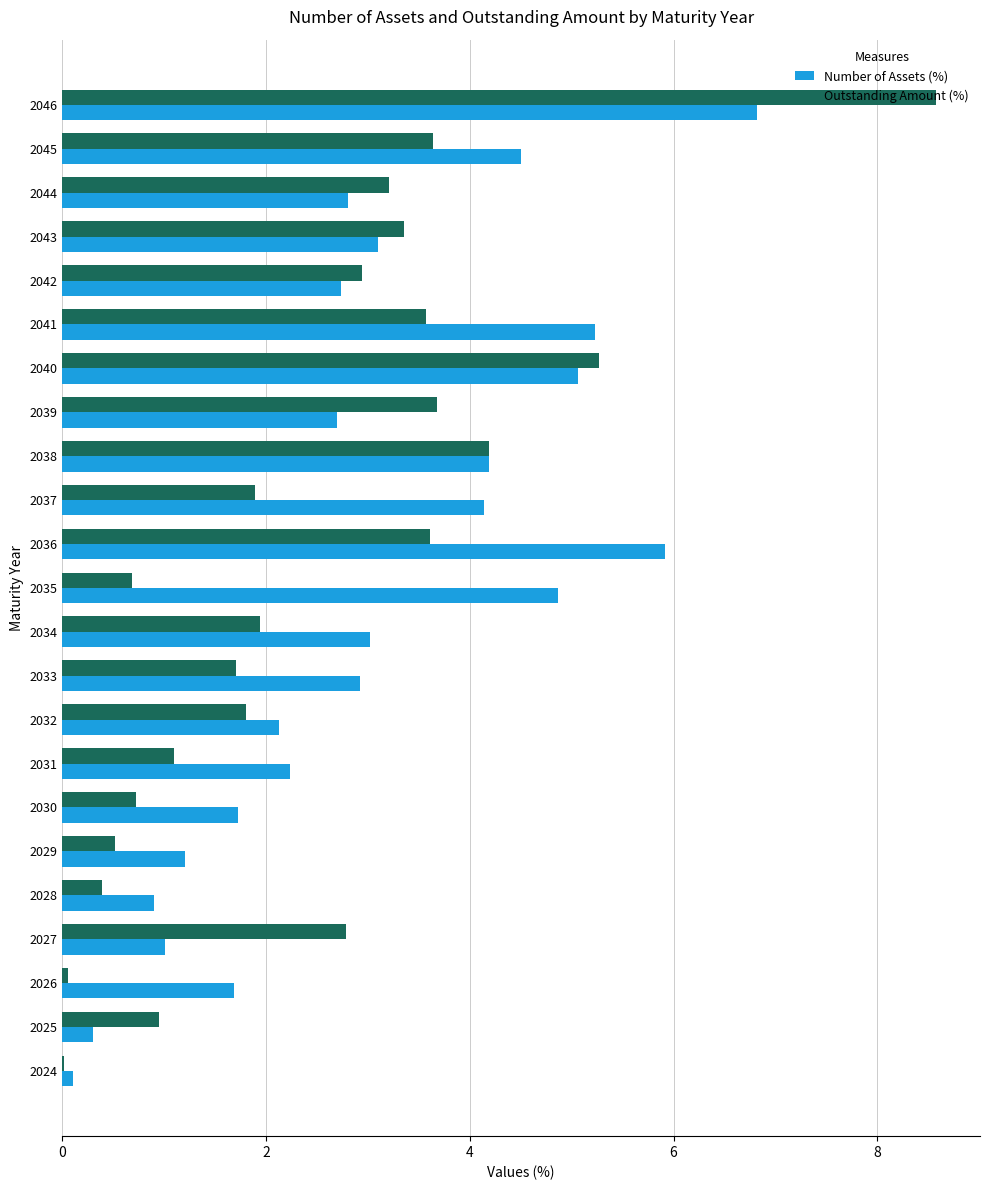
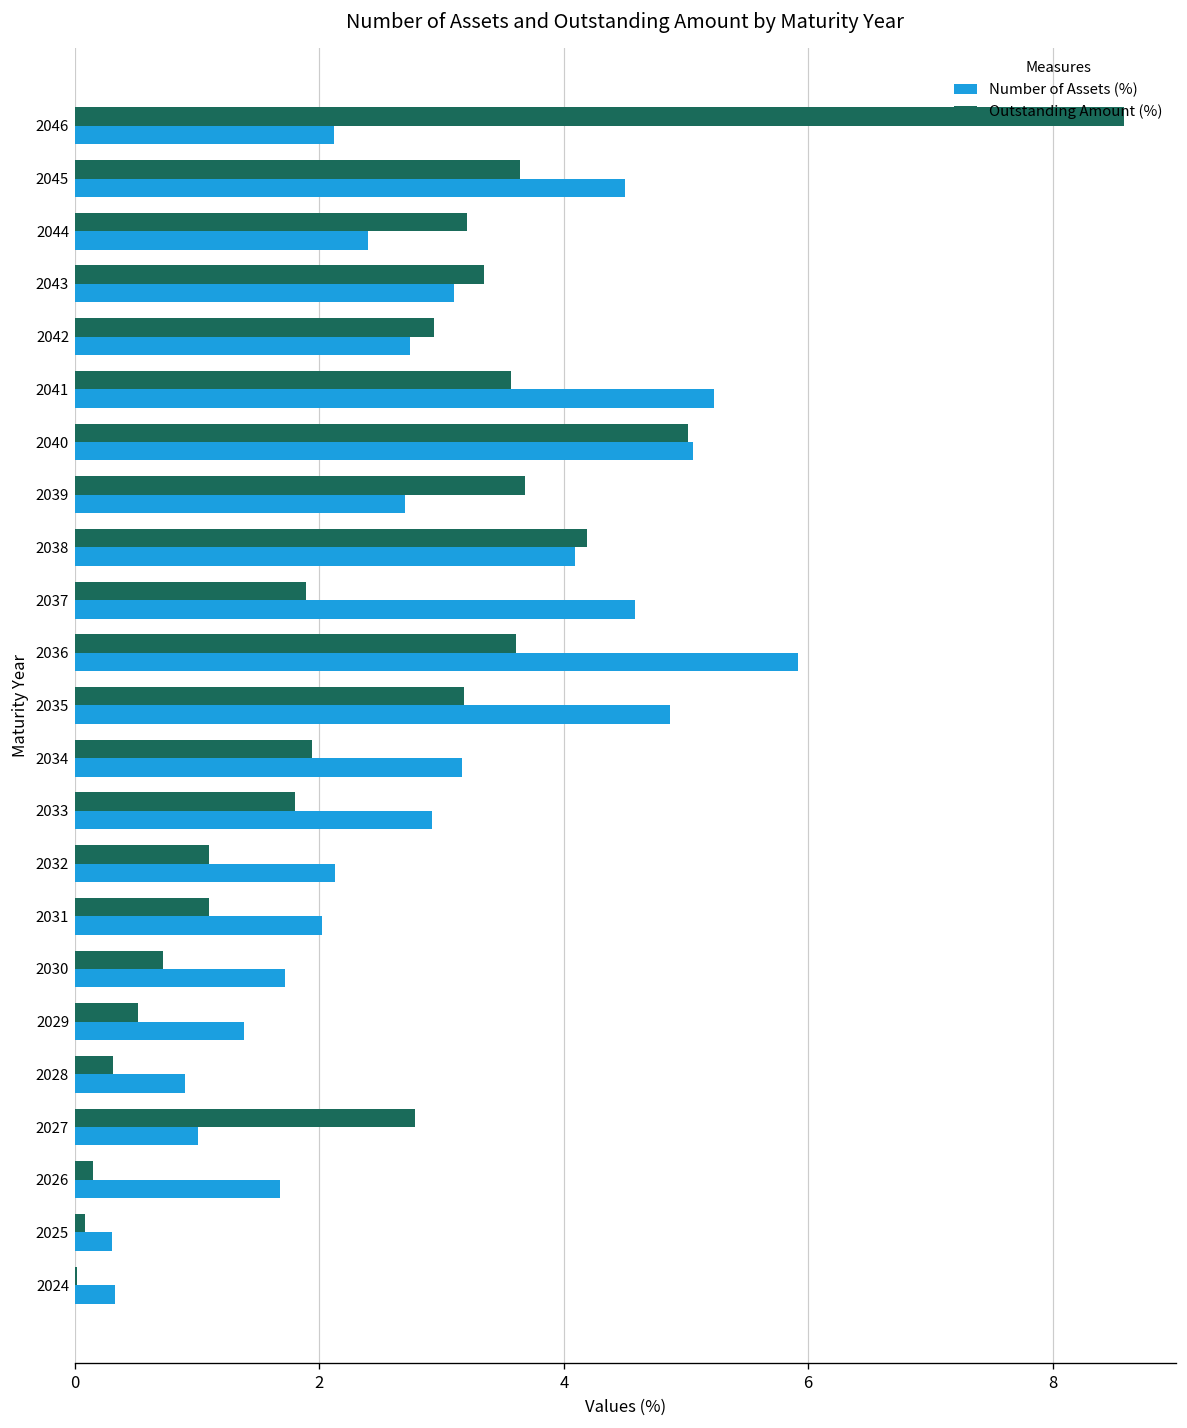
  {
    "Number of Assets (%)": {
-     "2046": 6.82,
+     "2046": 2.12,
      "2045": 4.50,
-     "2044": 2.8,
+     "2044": 2.4,
      "2043": 3.10,
      "2042": 2.74,
      "2041": 5.23,
      "2040": 5.06,
      "2039": 2.70,
-     "2038": 4.19,
-     "2037": 4.14,
+     "2038": 4.09,
+     "2037": 4.58,
      "2036": 5.92,
      "2035": 4.87,
-     "2034": 3.02,
+     "2034": 3.17,
      "2033": 2.92,
      "2032": 2.13,
-     "2031": 2.23,
+     "2031": 2.02,
      "2030": 1.72,
-     "2029": 1.20,
+     "2029": 1.38,
      "2028": 0.90,
      "2027": 1.01,
      "2026": 1.68,
      "2025": 0.30,
-     "2024": 0.10
+     "2024": 0.33
    },
    "Outstanding Amount (%)": {
      "2046": 8.58,
      "2045": 3.64,
      "2044": 3.21,
      "2043": 3.35,
      "2042": 2.94,
      "2041": 3.57,
-     "2040": 5.27,
+     "2040": 5.02,
      "2039": 3.68,
      "2038": 4.19,
      "2037": 1.89,
      "2036": 3.61,
-     "2035": 0.68,
+     "2035": 3.18,
      "2034": 1.94,
-     "2033": 1.7,
-     "2032": 1.8,
+     "2033": 1.8,
+     "2032": 1.1,
      "2031": 1.10,
      "2030": 0.72,
      "2029": 0.52,
-     "2028": 0.39,
+     "2028": 0.31,
      "2027": 2.78,
-     "2026": 0.05,
-     "2025": 0.95
+     "2026": 0.15,
+     "2025": 0.08
    }
  }
